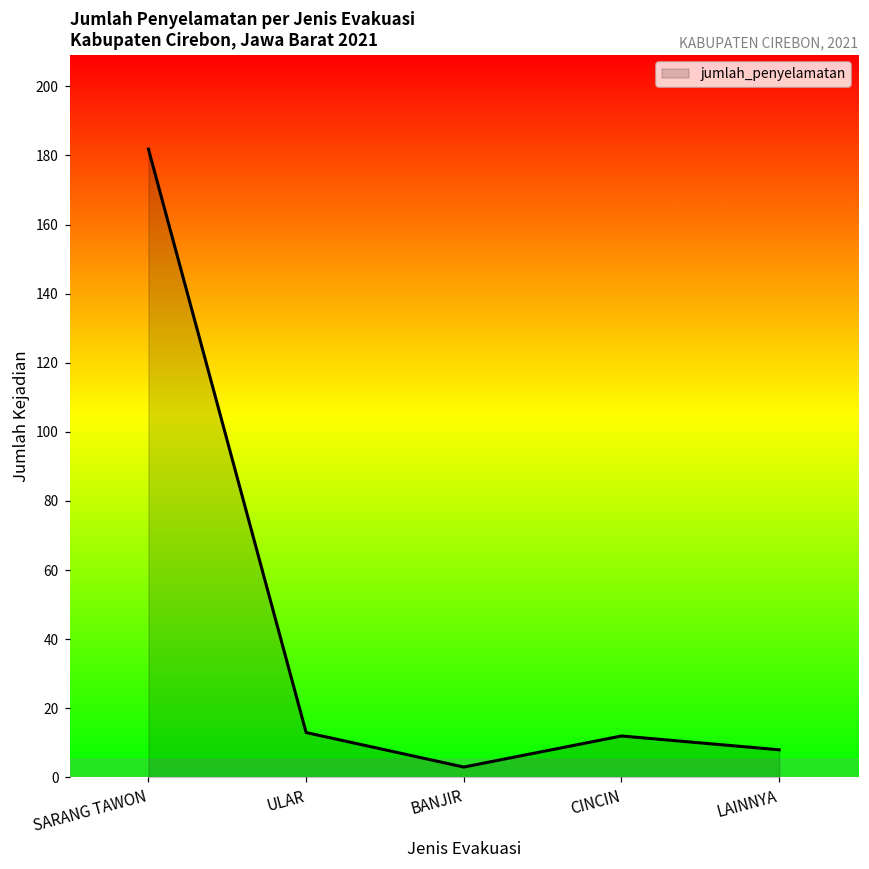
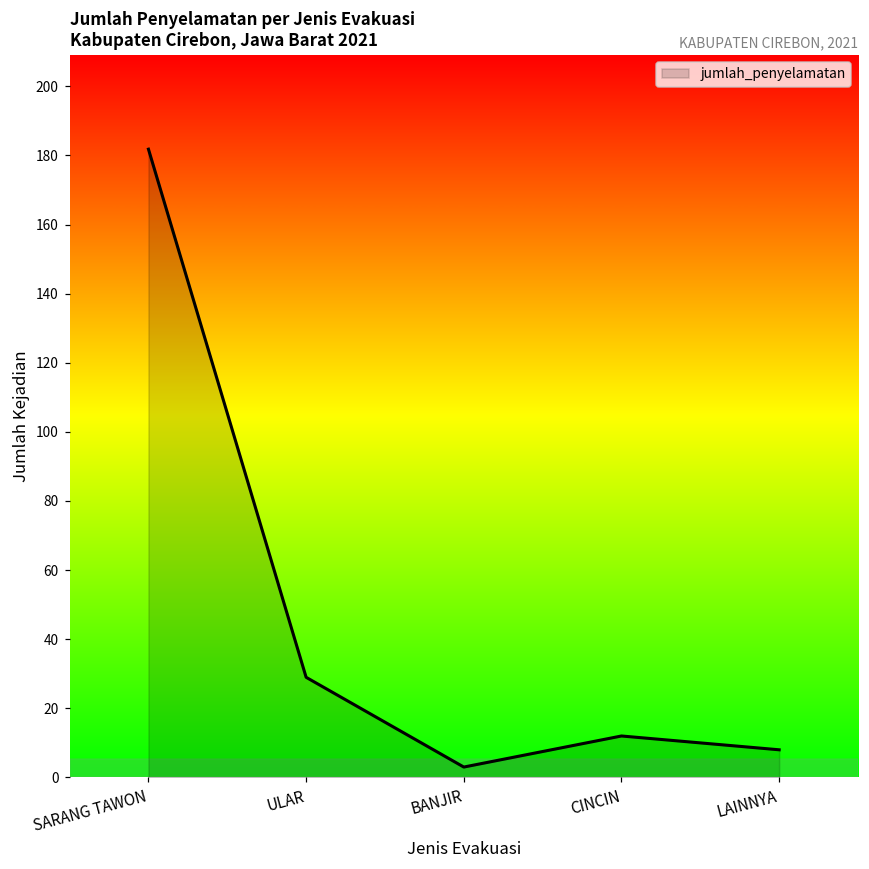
  {
    "SARANG TAWON": 182,
-   "ULAR": 13,
+   "ULAR": 29,
    "CINCIN": 12,
    "LAINNYA": 8
  }
